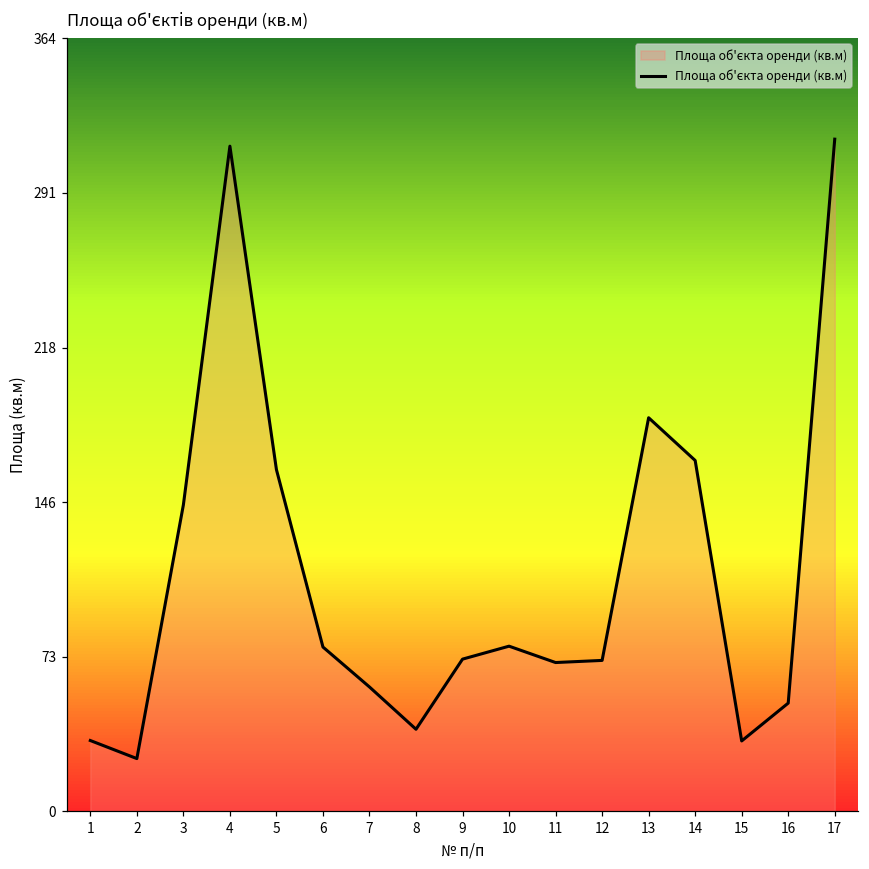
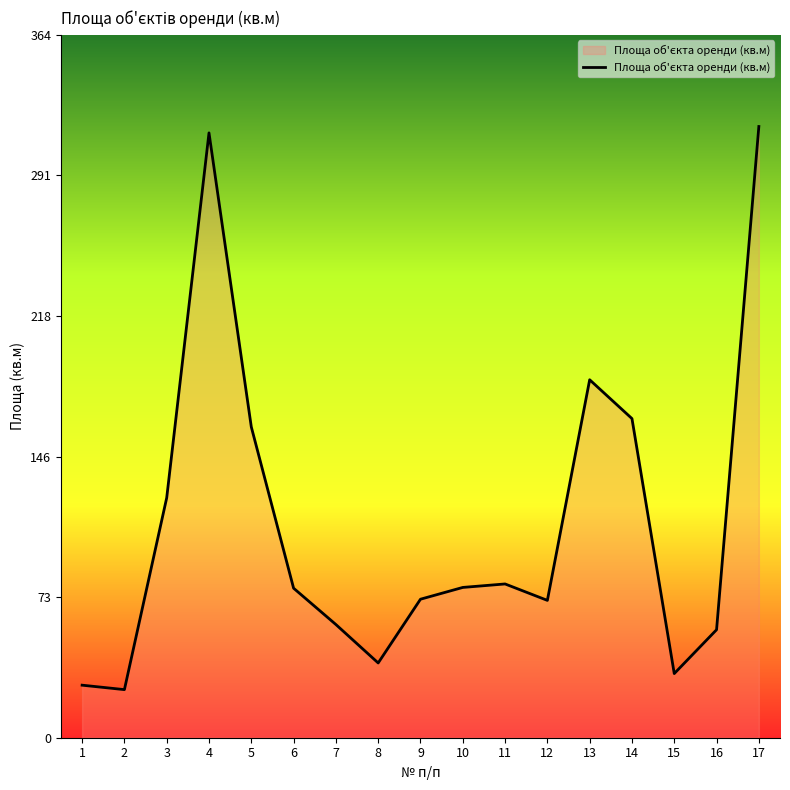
  {
-   "1": 33,
+   "1": 27,
    "2": 25,
-   "3": 144,
+   "3": 124,
    "4": 313,
    "5": 161,
    "6": 77,
    "7": 59,
    "8": 39,
    "9": 72,
    "10": 78,
-   "11": 70,
+   "11": 80,
    "12": 71,
    "13": 185,
    "14": 165,
    "15": 33,
-   "16": 51,
+   "16": 56,
    "17": 316
  }
